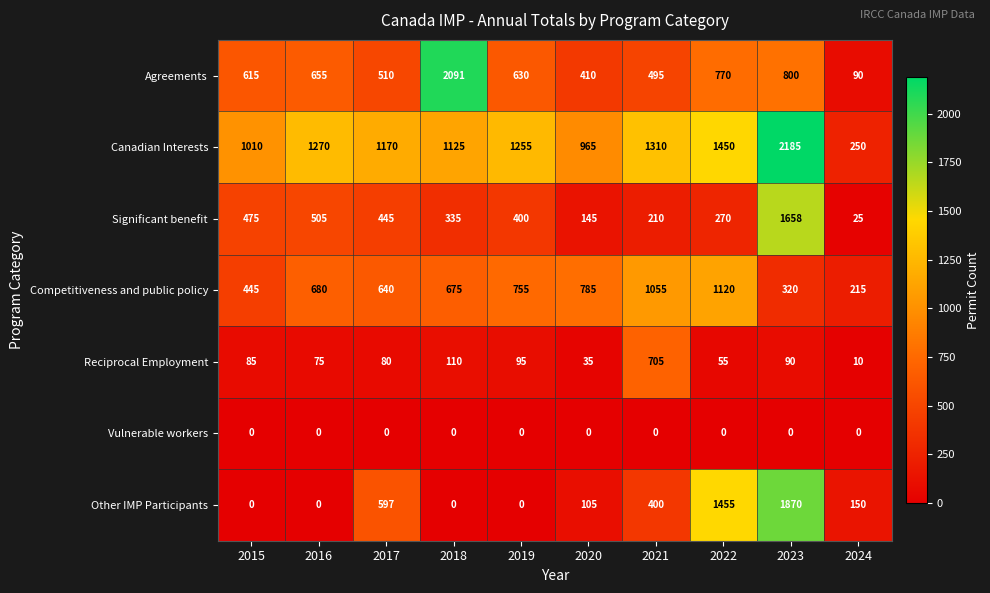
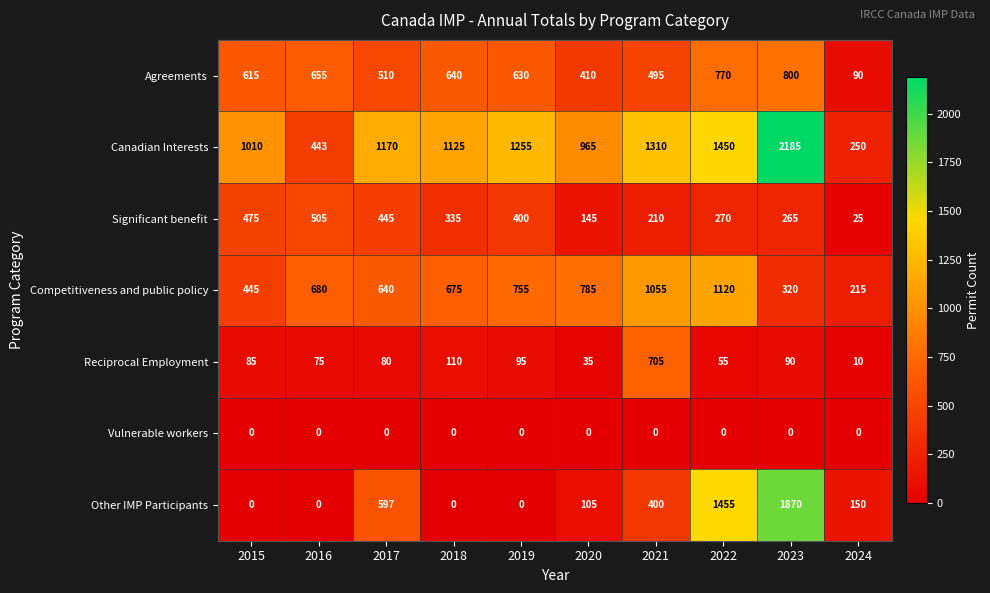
  {
    "Agreements": {
      "2015": 615,
      "2016": 655,
      "2017": 510,
-     "2018": 2091,
+     "2018": 640,
      "2019": 630,
      "2020": 410,
      "2021": 495,
      "2022": 770,
      "2023": 800,
      "2024": 90
    },
    "Canadian Interests": {
      "2015": 1010,
-     "2016": 1270,
+     "2016": 443,
      "2017": 1170,
      "2018": 1125,
      "2019": 1255,
      "2020": 965,
      "2021": 1310,
      "2022": 1450,
      "2023": 2185,
      "2024": 250
    },
    "Significant benefit": {
      "2015": 475,
      "2016": 505,
      "2017": 445,
      "2018": 335,
      "2019": 400,
      "2020": 145,
      "2021": 210,
      "2022": 270,
-     "2023": 1658,
+     "2023": 265,
      "2024": 25
    },
    "Competitiveness and public policy": {
      "2015": 445,
      "2016": 680,
      "2017": 640,
      "2018": 675,
      "2019": 755,
      "2020": 785,
      "2021": 1055,
      "2022": 1120,
      "2023": 320,
      "2024": 215
    },
    "Reciprocal Employment": {
      "2015": 85,
      "2016": 75,
      "2017": 80,
      "2018": 110,
      "2019": 95,
      "2020": 35,
      "2021": 705,
      "2022": 55,
      "2023": 90,
      "2024": 10
    },
    "Vulnerable workers": {
      "2015": 0,
      "2016": 0,
      "2017": 0,
      "2018": 0,
      "2019": 0,
      "2020": 0,
      "2021": 0,
      "2022": 0,
      "2023": 0,
      "2024": 0
    },
    "Other IMP Participants": {
      "2015": 0,
      "2016": 0,
      "2017": 597,
      "2018": 0,
      "2019": 0,
      "2020": 105,
      "2021": 400,
      "2022": 1455,
      "2023": 1870,
      "2024": 150
    }
  }
